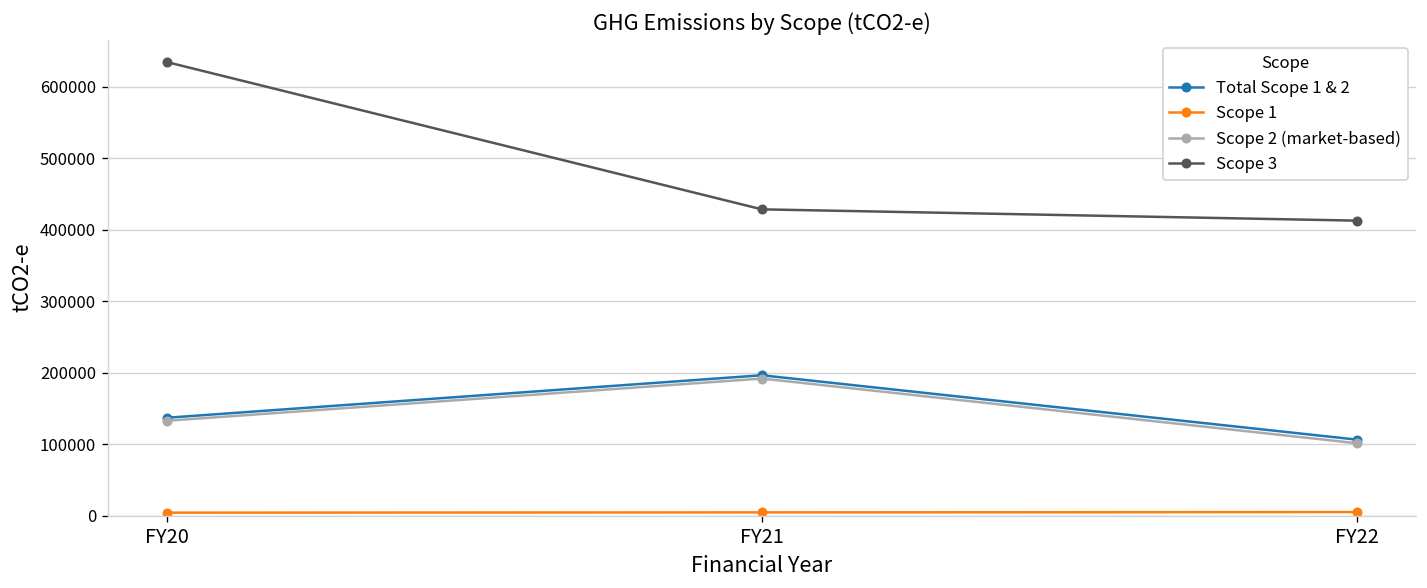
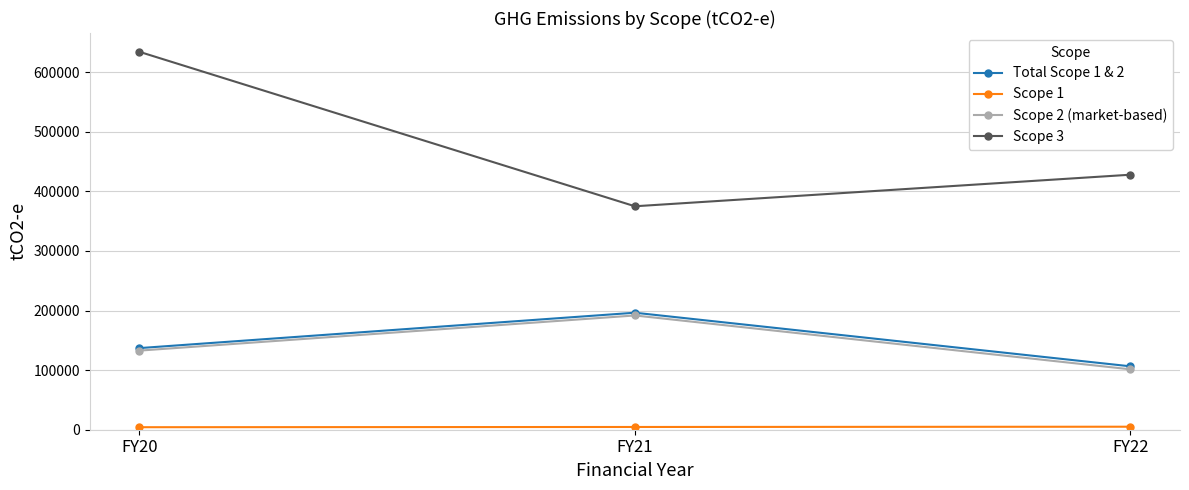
  {
    "Total Scope 1 & 2": {
      "FY21": 200000,
      "FY22": 110000
    },
    "Scope 1": {
      "FY20": 0,
      "FY21": 0,
      "FY22": 10000
    },
    "Scope 2 (market-based)": {
      "FY21": 190000,
      "FY22": 100000
    },
    "Scope 3": {
      "FY20": 630000,
-     "FY21": 430000,
-     "FY22": 410000
+     "FY21": 370000,
+     "FY22": 430000
    }
  }
